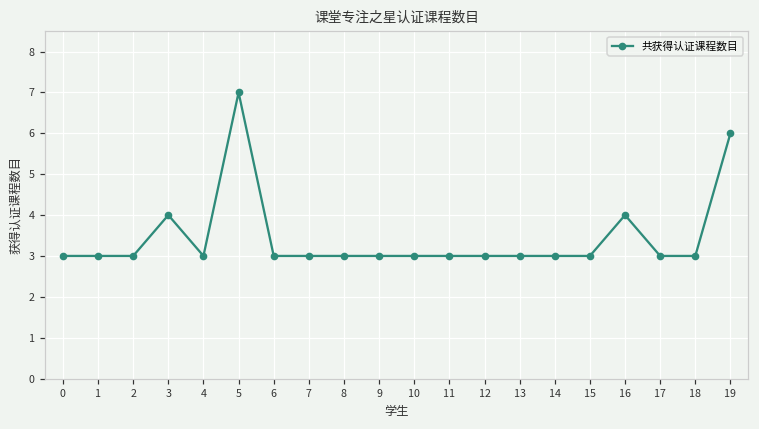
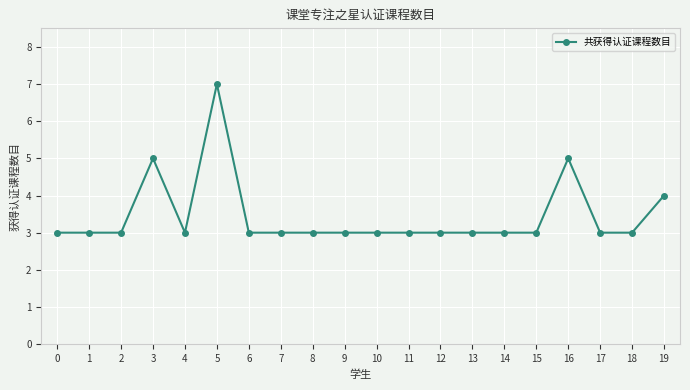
  {
    "0": 3,
    "1": 3,
    "2": 3,
-   "3": 4,
+   "3": 5,
    "4": 3,
    "5": 7,
    "6": 3,
    "7": 3,
    "8": 3,
    "9": 3,
    "10": 3,
    "11": 3,
    "12": 3,
    "13": 3,
    "14": 3,
    "15": 3,
-   "16": 4,
+   "16": 5,
    "17": 3,
    "18": 3,
-   "19": 6
+   "19": 4
  }
